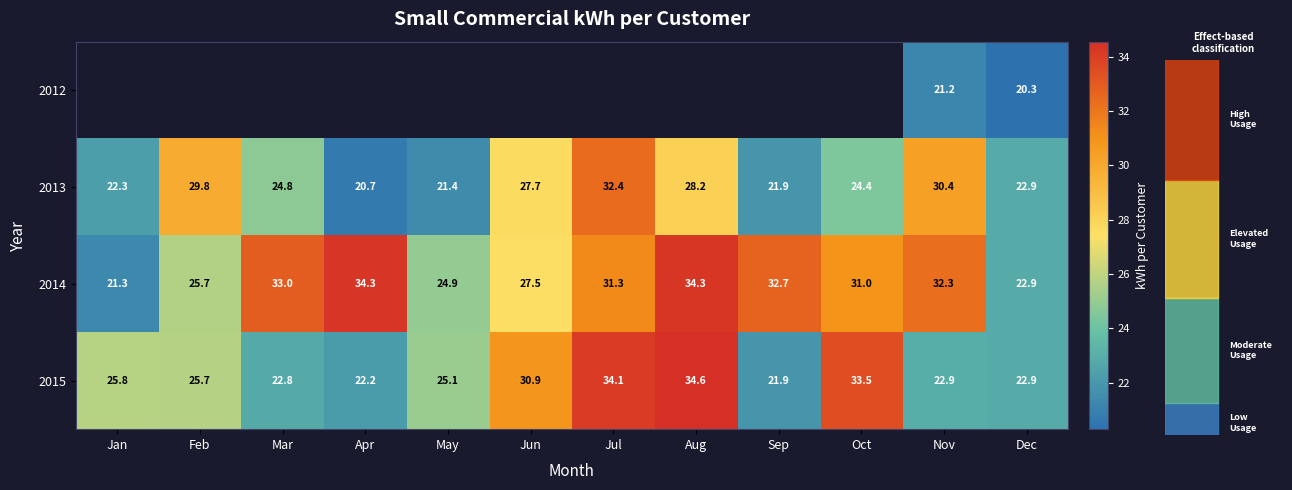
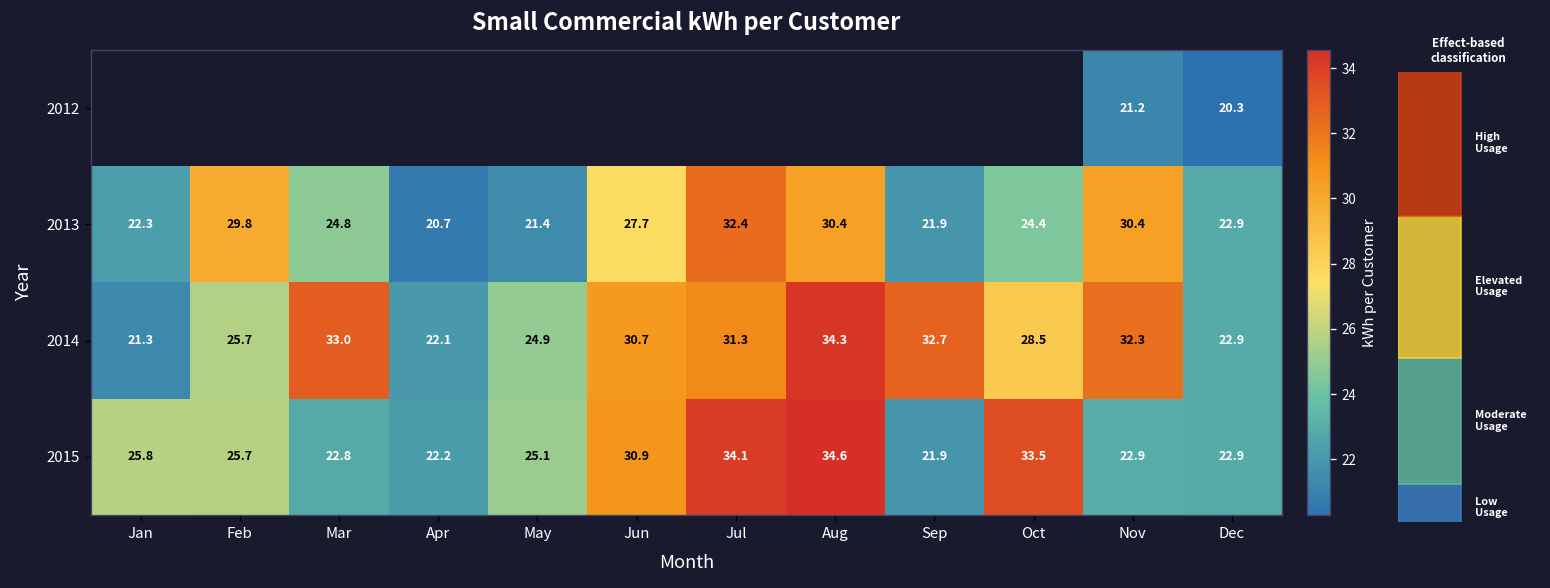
  {
    "2012": {
      "Nov": 21.2,
      "Dec": 20.3
    },
    "2013": {
      "Jan": 22.3,
      "Feb": 29.8,
      "Mar": 24.8,
      "Apr": 20.7,
      "May": 21.4,
      "Jun": 27.7,
      "Jul": 32.4,
-     "Aug": 28.2,
+     "Aug": 30.4,
      "Sep": 21.9,
      "Oct": 24.4,
      "Nov": 30.4,
      "Dec": 22.9
    },
    "2014": {
      "Jan": 21.3,
      "Feb": 25.7,
      "Mar": 33.0,
-     "Apr": 34.3,
+     "Apr": 22.1,
      "May": 24.9,
-     "Jun": 27.5,
+     "Jun": 30.7,
      "Jul": 31.3,
      "Aug": 34.3,
      "Sep": 32.7,
-     "Oct": 31.0,
+     "Oct": 28.5,
      "Nov": 32.3,
      "Dec": 22.9
    },
    "2015": {
      "Jan": 25.8,
      "Feb": 25.7,
      "Mar": 22.8,
      "Apr": 22.2,
      "May": 25.1,
      "Jun": 30.9,
      "Jul": 34.1,
      "Aug": 34.6,
      "Sep": 21.9,
      "Oct": 33.5,
      "Nov": 22.9,
      "Dec": 22.9
    }
  }
